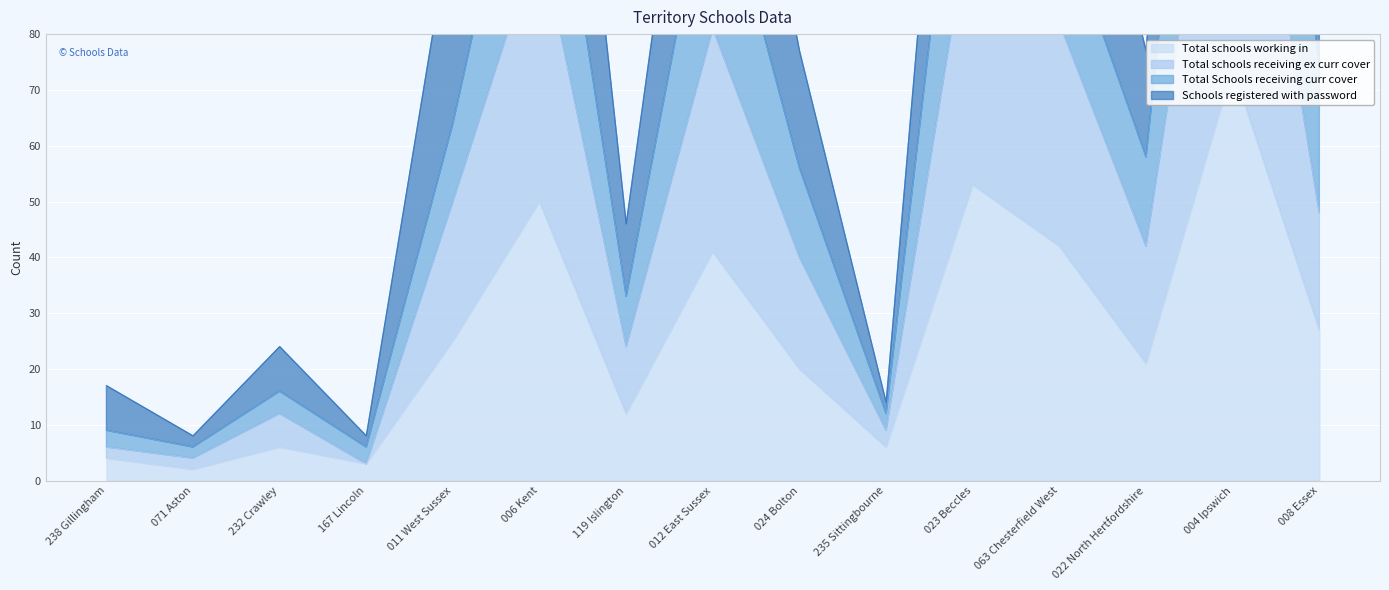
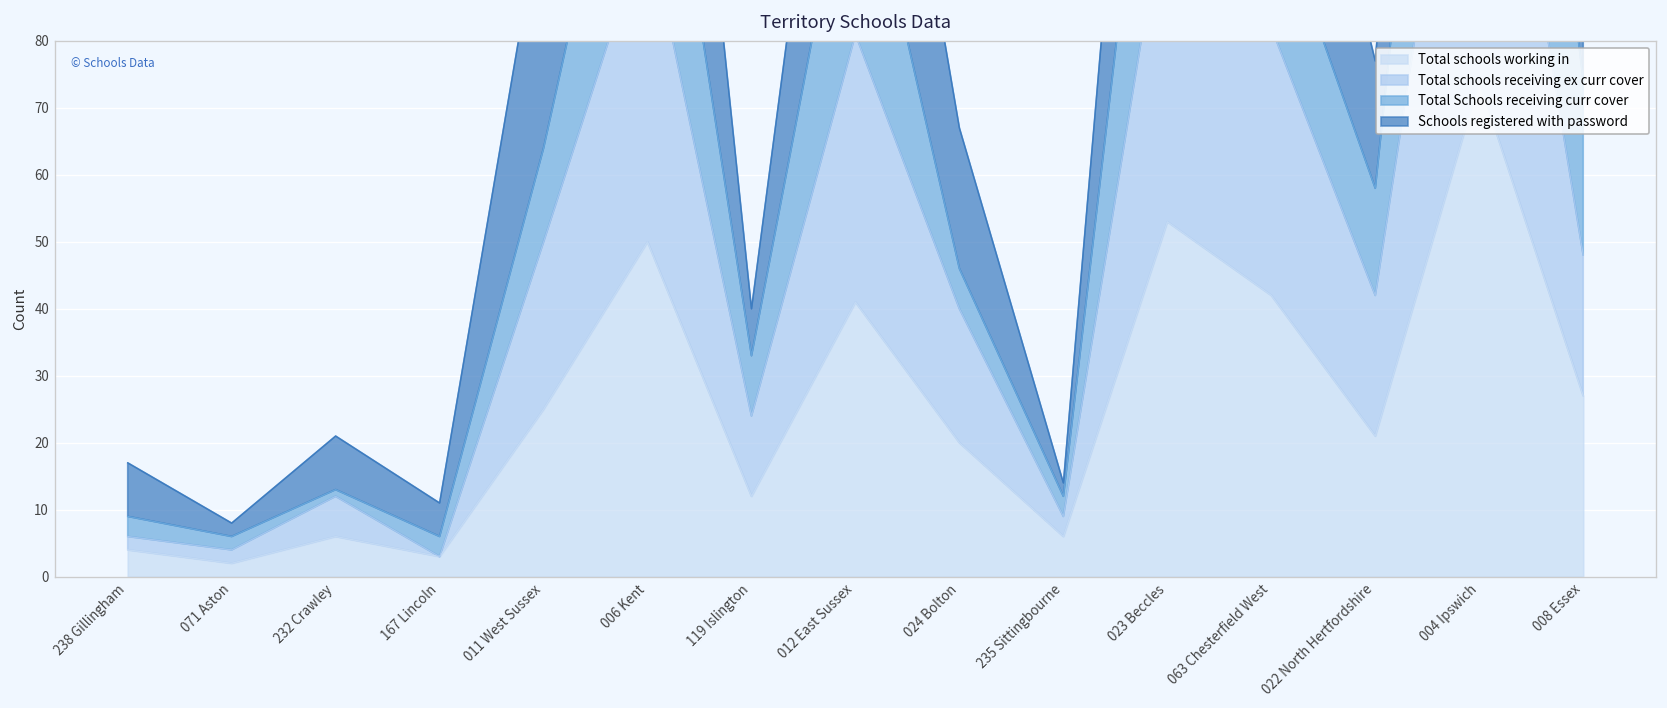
  {
    "Total Schools receiving curr cover": {
      "238 Gillingham": 3,
      "071 Aston": 2,
-     "232 Crawley": 4,
+     "232 Crawley": 1,
      "167 Lincoln": 3,
      "011 West Sussex": 14,
      "119 Islington": 9,
-     "024 Bolton": 16,
+     "024 Bolton": 6,
      "235 Sittingbourne": 3,
      "022 North Hertfordshire": 16
    },
    "Schools registered with password": {
      "238 Gillingham": 8,
      "071 Aston": 2,
      "232 Crawley": 8,
-     "167 Lincoln": 2,
-     "119 Islington": 13,
+     "167 Lincoln": 5,
+     "119 Islington": 7,
      "024 Bolton": 21,
      "235 Sittingbourne": 2,
      "022 North Hertfordshire": 19
    }
  }
